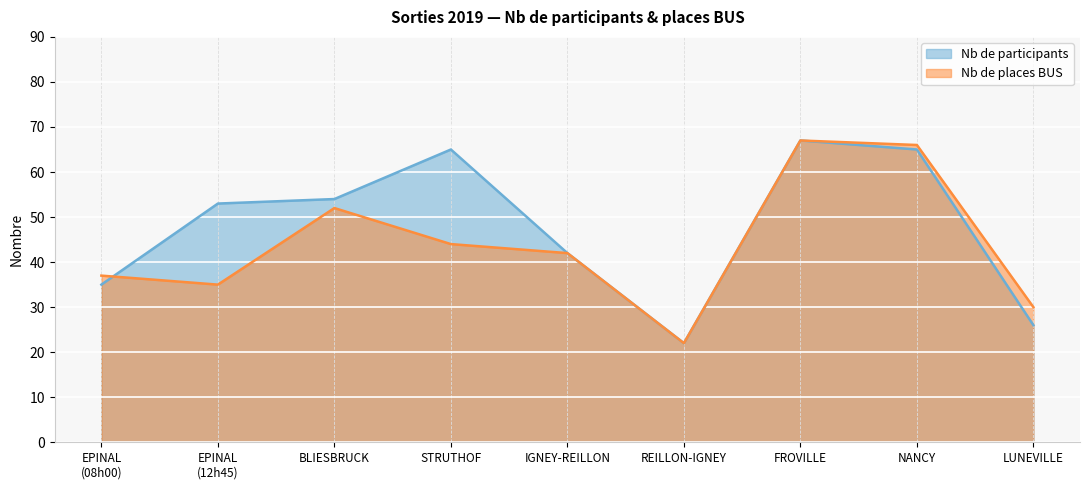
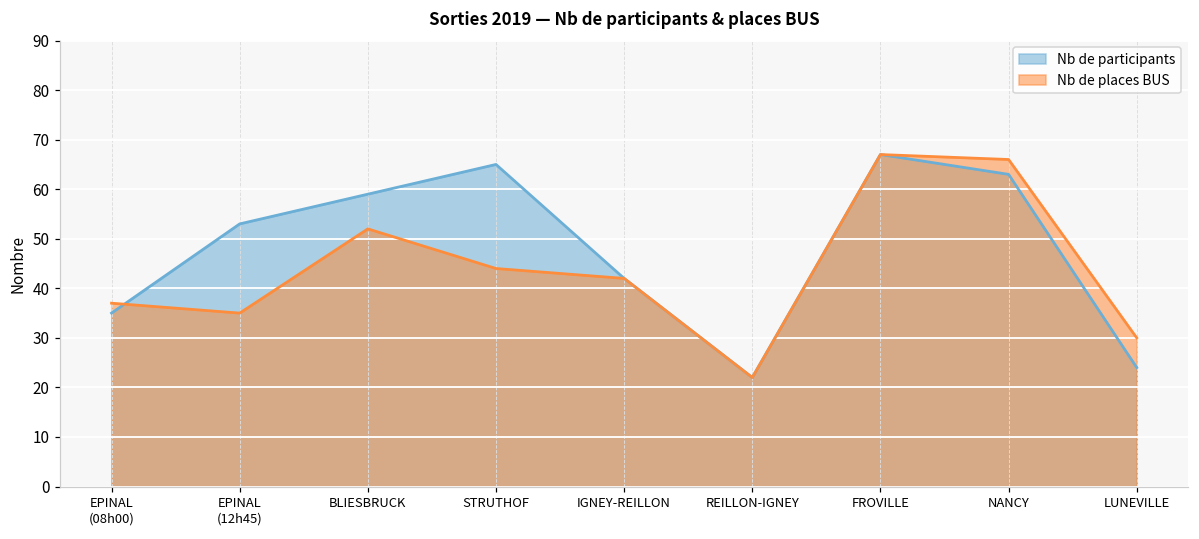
  {
    "Nb de participants": {
      "EPINAL (08h00)": 35,
      "EPINAL (12h45)": 53,
-     "BLIESBRUCK": 54,
+     "BLIESBRUCK": 59,
      "STRUTHOF": 65,
-     "NANCY": 65,
-     "LUNEVILLE": 26
+     "NANCY": 63,
+     "LUNEVILLE": 24
    },
    "Nb de places BUS": {
      "EPINAL (08h00)": 37,
      "EPINAL (12h45)": 35,
      "BLIESBRUCK": 52,
      "STRUTHOF": 44,
      "NANCY": 66,
      "LUNEVILLE": 30
    }
  }
